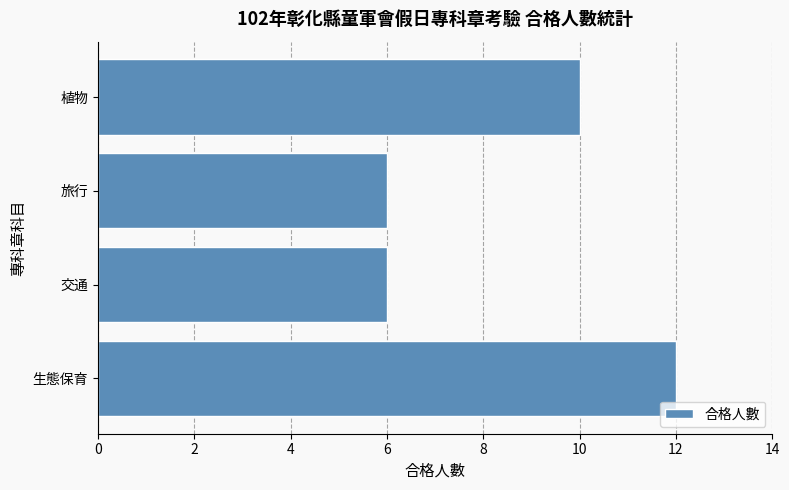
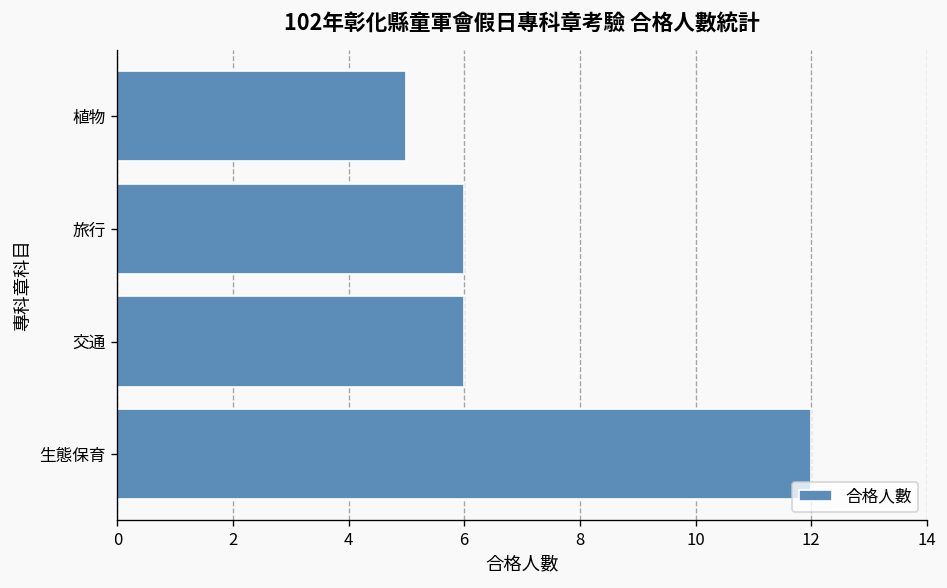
  {
-   "植物": 10,
+   "植物": 5,
    "旅行": 6,
    "交通": 6,
    "生態保育": 12
  }
